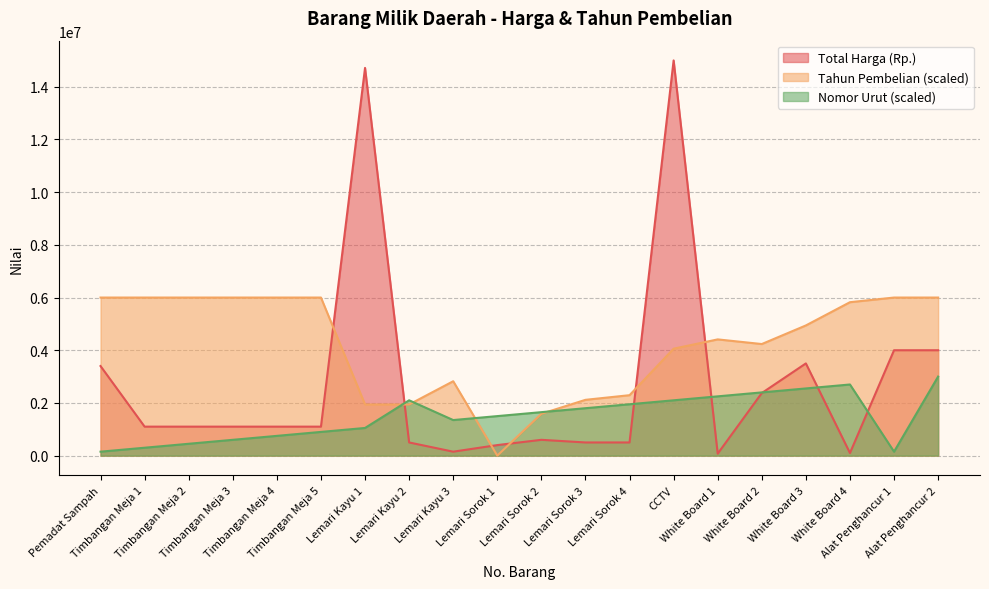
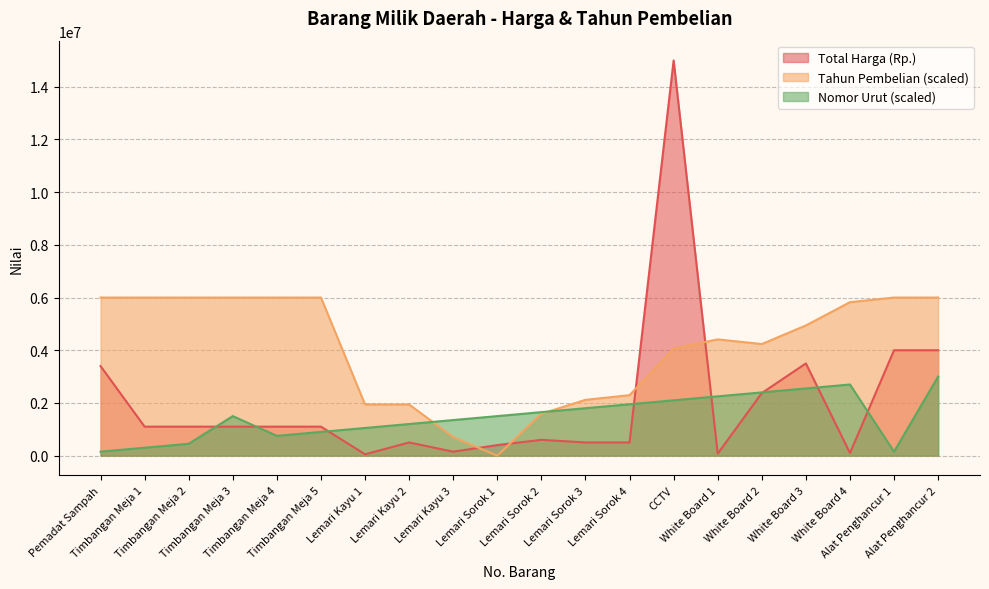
  {
    "Total Harga (Rp.)": {
      "Pemadat Sampah": 3400000,
      "Timbangan Meja 1": 1100000,
      "Timbangan Meja 2": 1100000,
      "Timbangan Meja 3": 1100000,
      "Timbangan Meja 4": 1100000,
      "Timbangan Meja 5": 1100000,
-     "Lemari Kayu 1": 14700000,
+     "Lemari Kayu 1": 100000,
      "Lemari Kayu 2": 500000,
      "Lemari Kayu 3": 200000,
      "Lemari Sorok 1": 400000,
      "Lemari Sorok 2": 600000,
      "Lemari Sorok 3": 500000,
      "Lemari Sorok 4": 500000,
      "CCTV": 15000000,
      "White Board 1": 100000,
      "White Board 3": 3500000,
      "White Board 4": 100000,
      "Alat Penghancur 1": 4000000,
      "Alat Penghancur 2": 4000000
    },
    "Tahun Pembelian (scaled)": {
      "Pemadat Sampah": 6000000,
      "Timbangan Meja 1": 6000000,
      "Timbangan Meja 2": 6000000,
      "Timbangan Meja 3": 6000000,
      "Timbangan Meja 4": 6000000,
      "Timbangan Meja 5": 6000000,
      "Lemari Kayu 1": 1900000,
      "Lemari Kayu 2": 1900000,
-     "Lemari Kayu 3": 2800000,
+     "Lemari Kayu 3": 700000,
      "Lemari Sorok 1": 0,
      "Lemari Sorok 3": 2100000,
      "Lemari Sorok 4": 2300000,
      "CCTV": 4100000,
      "White Board 1": 4400000,
      "White Board 2": 4200000,
      "White Board 3": 4900000,
      "White Board 4": 5800000,
      "Alat Penghancur 1": 6000000,
      "Alat Penghancur 2": 6000000
    },
    "Nomor Urut (scaled)": {
      "Pemadat Sampah": 200000,
      "Timbangan Meja 1": 300000,
      "Timbangan Meja 2": 500000,
-     "Timbangan Meja 3": 600000,
+     "Timbangan Meja 3": 1500000,
      "Timbangan Meja 4": 800000,
      "Timbangan Meja 5": 900000,
      "Lemari Kayu 1": 1100000,
-     "Lemari Kayu 2": 2100000,
+     "Lemari Kayu 2": 1200000,
      "Lemari Kayu 3": 1400000,
      "Lemari Sorok 1": 1500000,
      "Lemari Sorok 3": 1800000,
      "Lemari Sorok 4": 2000000,
      "CCTV": 2100000,
      "White Board 1": 2300000,
      "White Board 3": 2600000,
      "White Board 4": 2700000,
      "Alat Penghancur 1": 200000,
      "Alat Penghancur 2": 3000000
    }
  }
